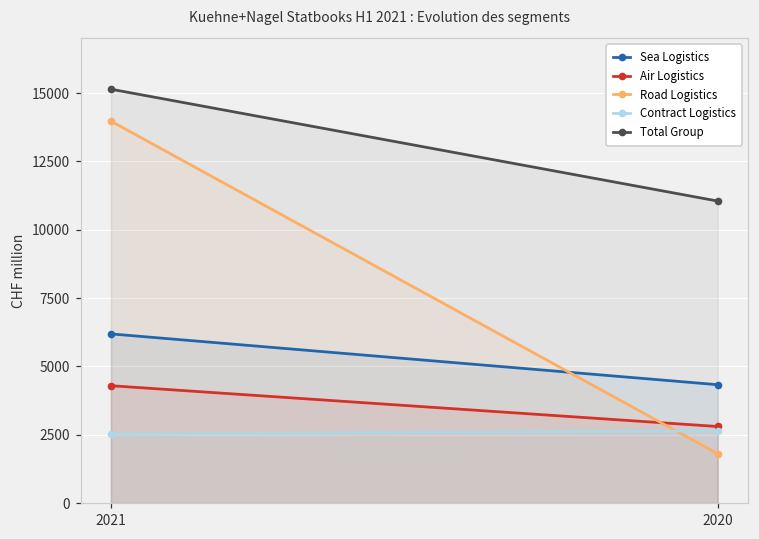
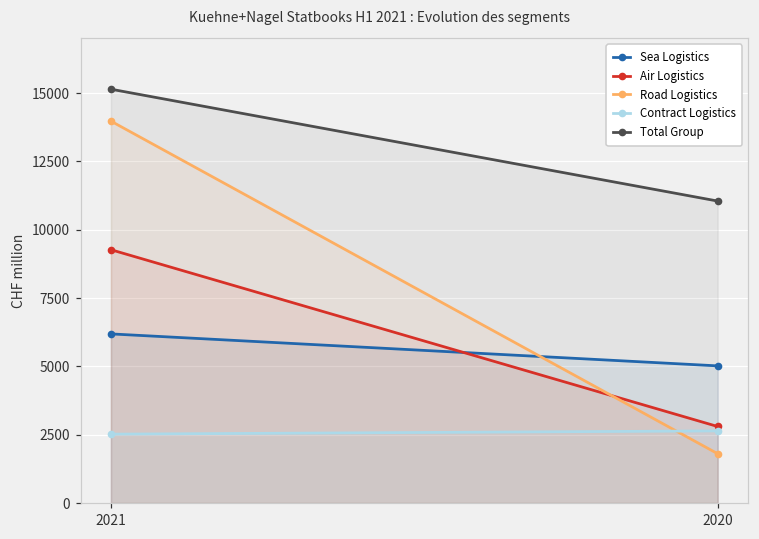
  {
    "Sea Logistics": {
      "2021": 6200,
-     "2020": 4300
+     "2020": 5000
    },
    "Air Logistics": {
-     "2021": 4300,
+     "2021": 9300,
      "2020": 2800
    },
    "Road Logistics": {
      "2021": 14000,
      "2020": 1800
    },
    "Contract Logistics": {
      "2021": 2500,
      "2020": 2600
    },
    "Total Group": {
      "2021": 15100,
      "2020": 11100
    }
  }
